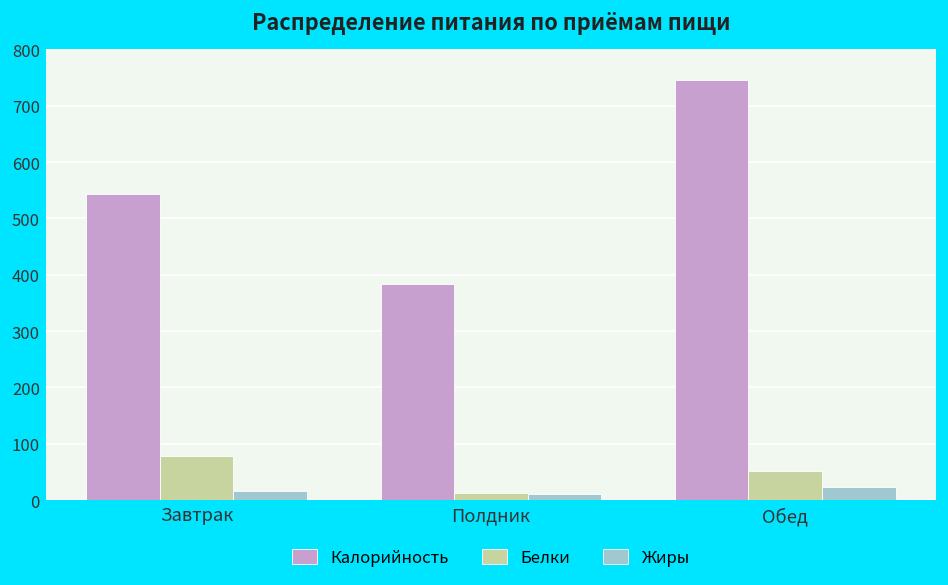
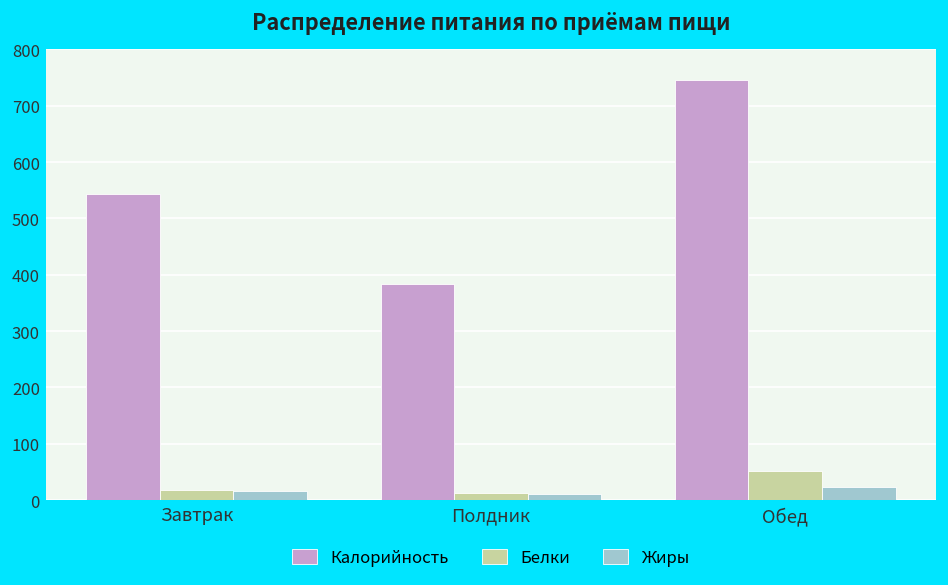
  {
    "Белки": {
-     "Завтрак": 80,
+     "Завтрак": 20,
      "Полдник": 10,
      "Обед": 50
    }
  }
